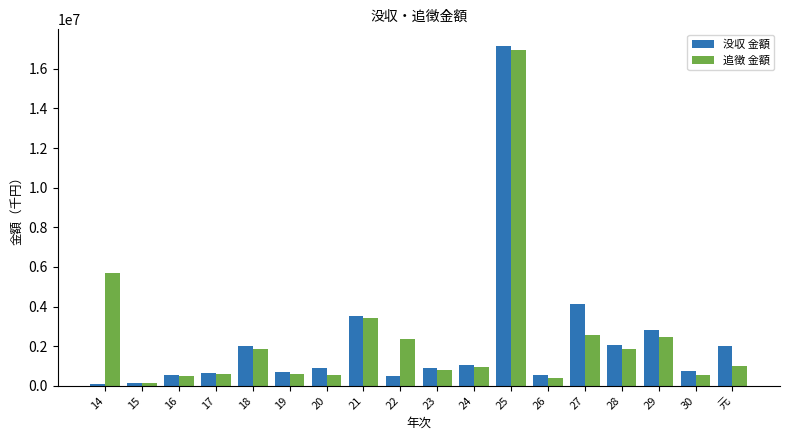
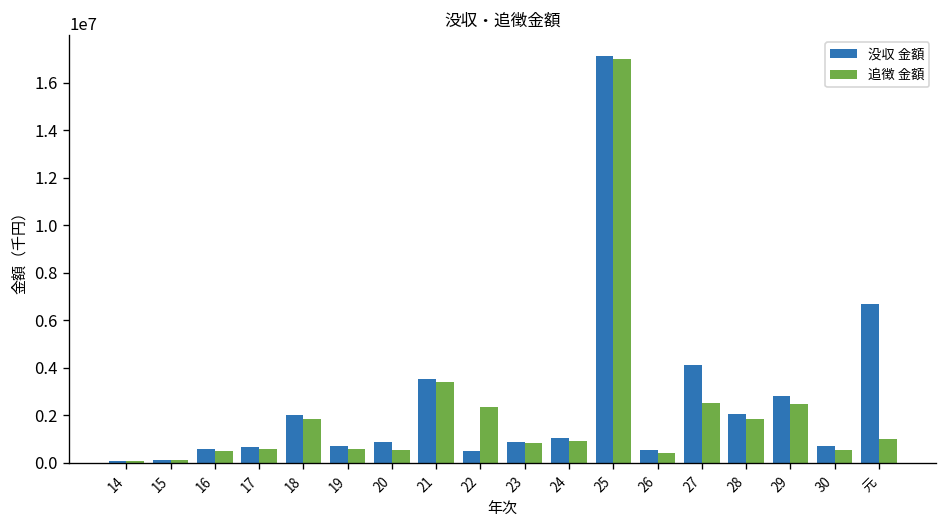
  {
    "没収 金額": {
      "15": 100000,
      "16": 600000,
      "17": 700000,
      "18": 2000000,
      "19": 700000,
      "20": 900000,
      "21": 3500000,
      "22": 500000,
      "23": 900000,
      "24": 1000000,
      "25": 17100000,
      "26": 500000,
      "27": 4100000,
      "28": 2100000,
      "29": 2800000,
      "30": 700000,
-     "元": 2000000
+     "元": 6700000
    },
    "追徴 金額": {
-     "14": 5700000,
+     "14": 100000,
      "15": 100000,
      "16": 500000,
      "17": 600000,
      "18": 1900000,
      "19": 600000,
      "20": 600000,
      "21": 3400000,
      "22": 2400000,
      "23": 800000,
      "24": 900000,
      "25": 17000000,
      "26": 400000,
      "27": 2500000,
      "28": 1900000,
      "29": 2500000,
      "30": 500000,
      "元": 1000000
    }
  }
